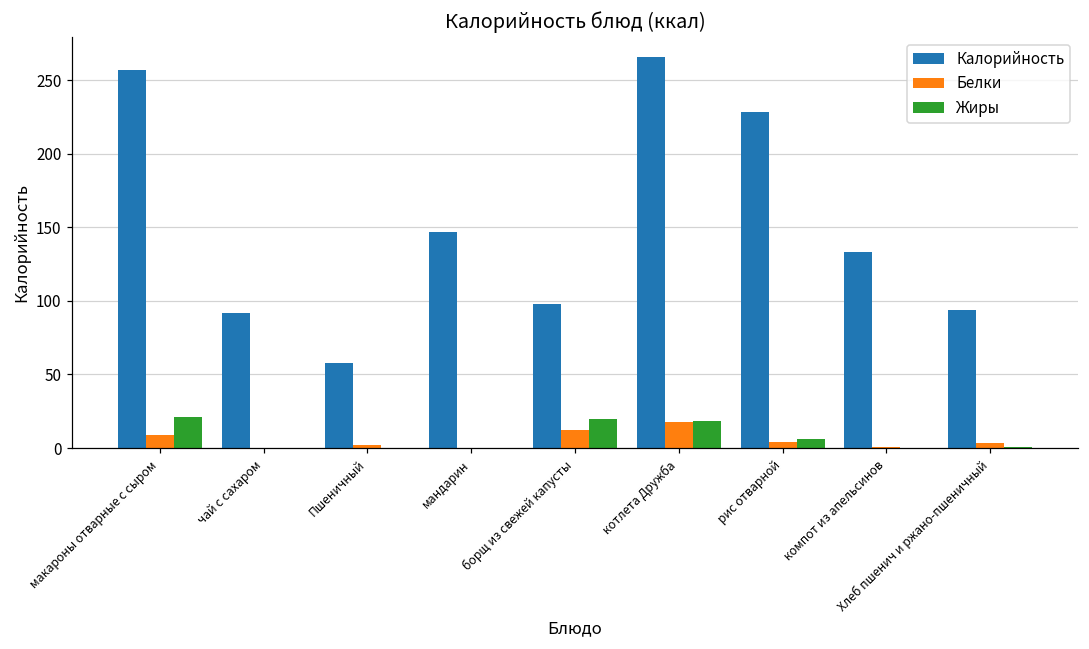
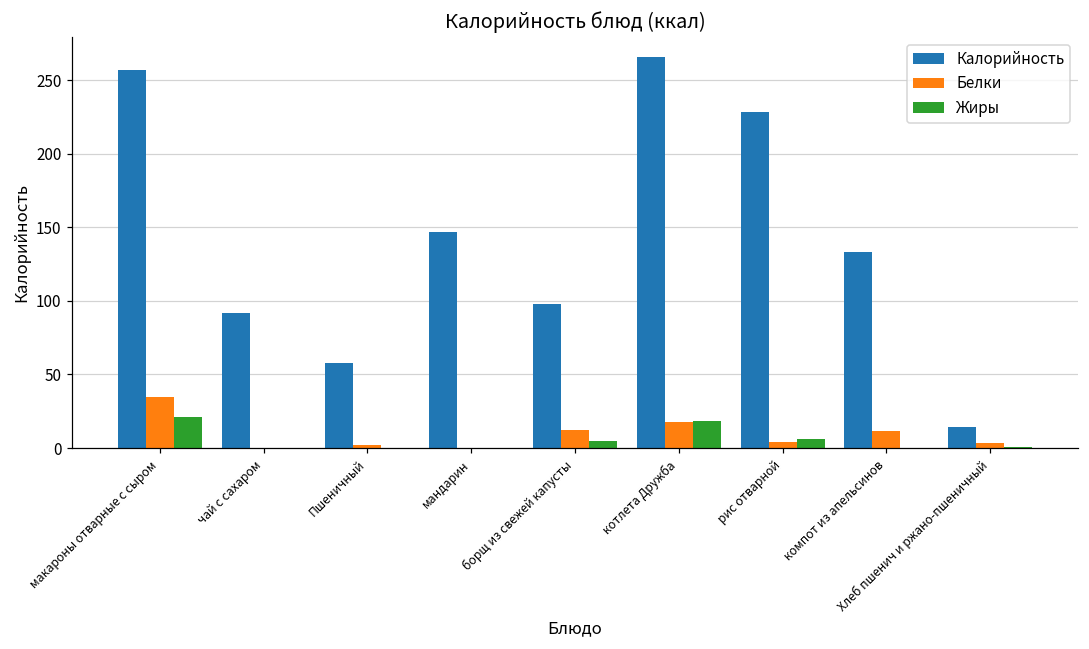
  {
    "Калорийность": {
      "макароны отварные с сыром": 257,
      "чай с сахаром": 92,
      "Пшеничный": 58,
      "мандарин": 147,
      "борщ из свежей капусты": 98,
      "котлета Дружба": 266,
      "рис отварной": 228,
      "компот из апельсинов": 133,
-     "Хлеб пшенич и ржано-пшеничный": 94
+     "Хлеб пшенич и ржано-пшеничный": 14
    },
    "Белки": {
-     "макароны отварные с сыром": 9,
+     "макароны отварные с сыром": 35,
      "Пшеничный": 2,
      "борщ из свежей капусты": 12,
      "котлета Дружба": 18,
      "рис отварной": 4,
-     "компот из апельсинов": 1,
+     "компот из апельсинов": 12,
      "Хлеб пшенич и ржано-пшеничный": 3
    },
    "Жиры": {
      "макароны отварные с сыром": 21,
      "чай с сахаром": 0,
-     "борщ из свежей капусты": 20,
+     "борщ из свежей капусты": 5,
      "котлета Дружба": 18,
      "рис отварной": 6,
      "компот из апельсинов": 0
    }
  }
